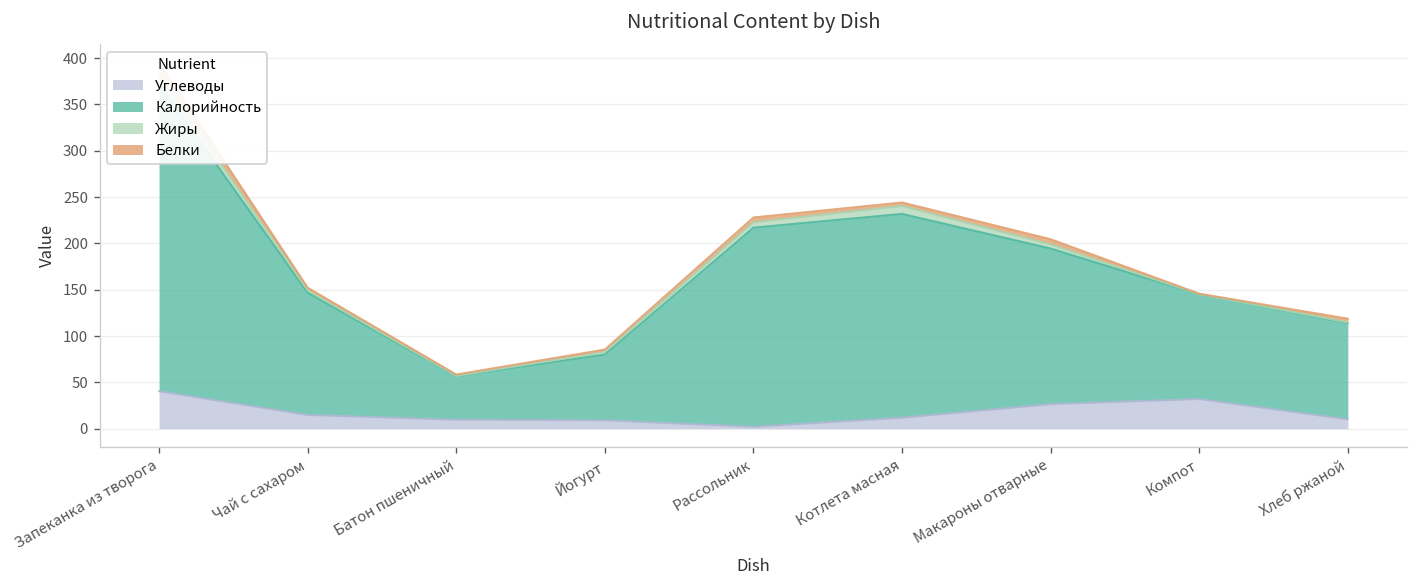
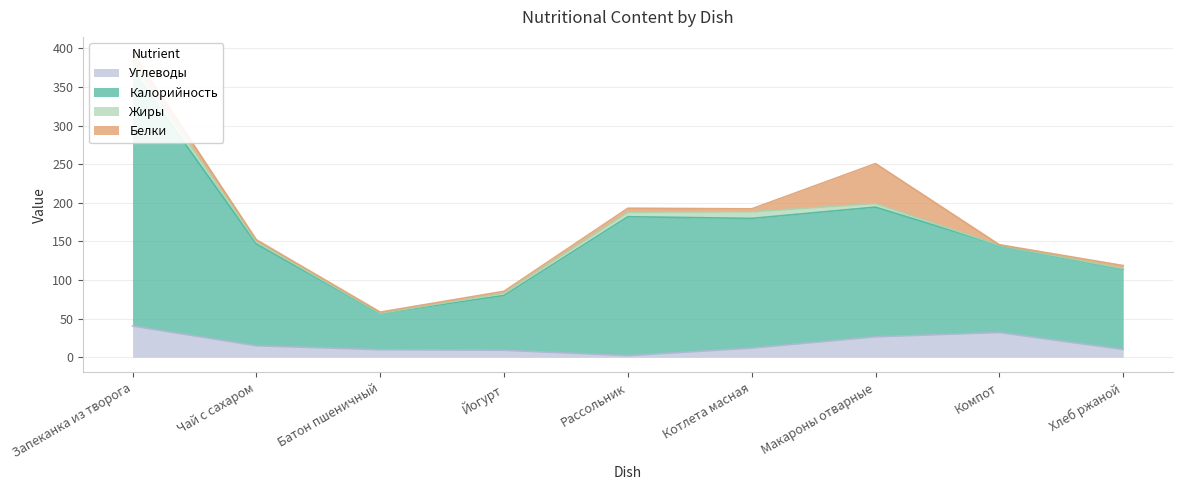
  {
    "Калорийность": {
-     "Рассольник": 220,
-     "Котлета масная": 220,
+     "Рассольник": 180,
+     "Котлета масная": 170,
      "Макароны отварные": 170
    },
    "Белки": {
      "Рассольник": 10,
      "Котлета масная": 0,
-     "Макароны отварные": 10,
+     "Макароны отварные": 50,
      "Хлеб ржаной": 0
    }
  }
